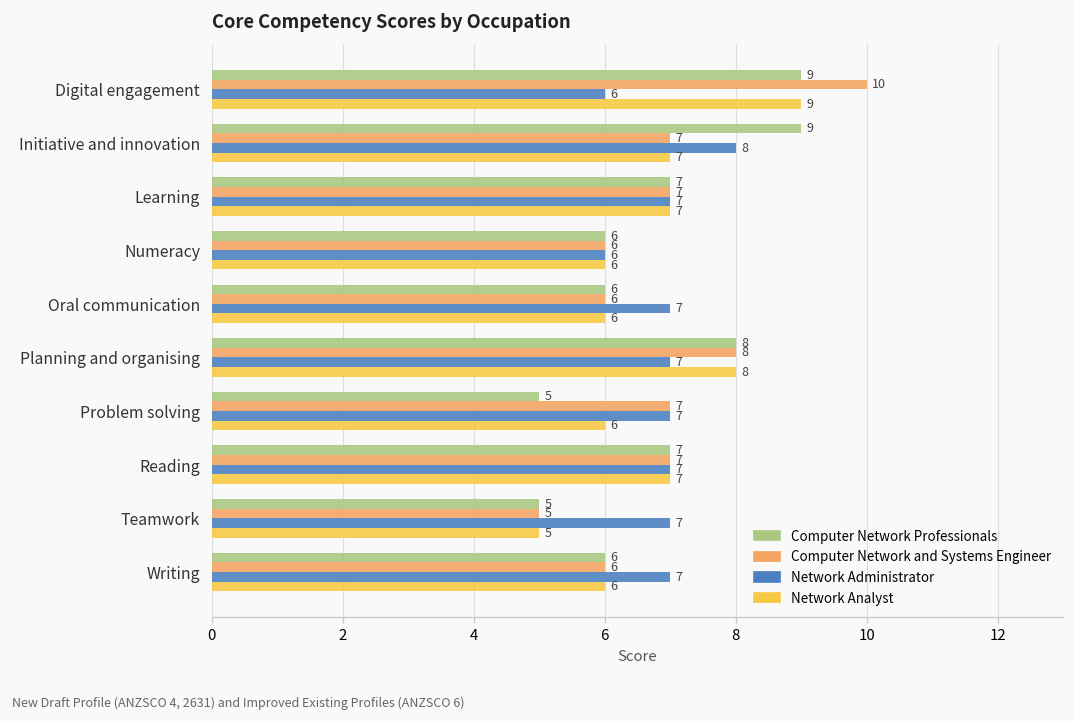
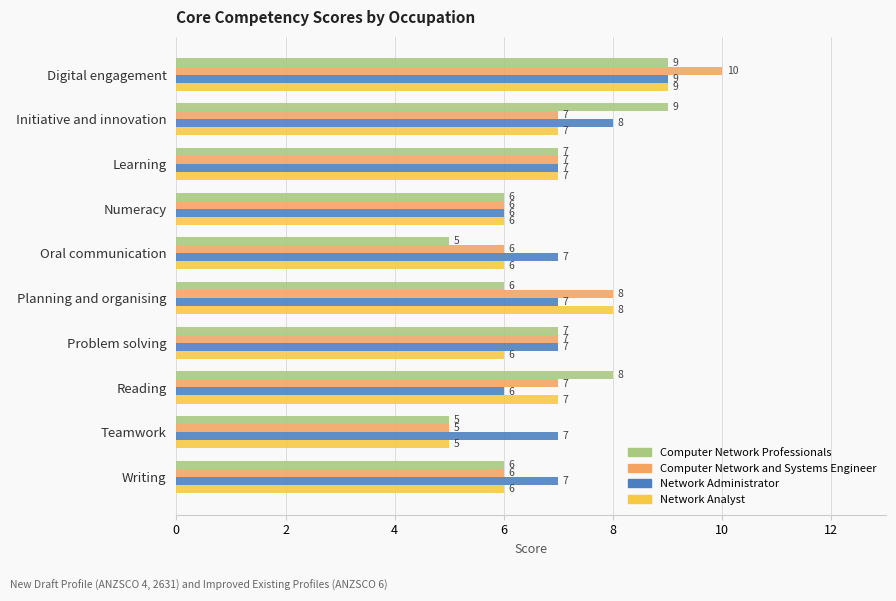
  {
    "Computer Network Professionals": {
      "Digital engagement": 9,
      "Initiative and innovation": 9,
-     "Oral communication": 6,
-     "Planning and organising": 8,
-     "Problem solving": 5,
-     "Reading": 7
+     "Oral communication": 5,
+     "Planning and organising": 6,
+     "Problem solving": 7,
+     "Reading": 8
    },
    "Network Administrator": {
-     "Digital engagement": 6,
+     "Digital engagement": 9,
      "Initiative and innovation": 8,
      "Oral communication": 7,
      "Planning and organising": 7,
-     "Reading": 7,
+     "Reading": 6,
      "Teamwork": 7,
      "Writing": 7
    }
  }
